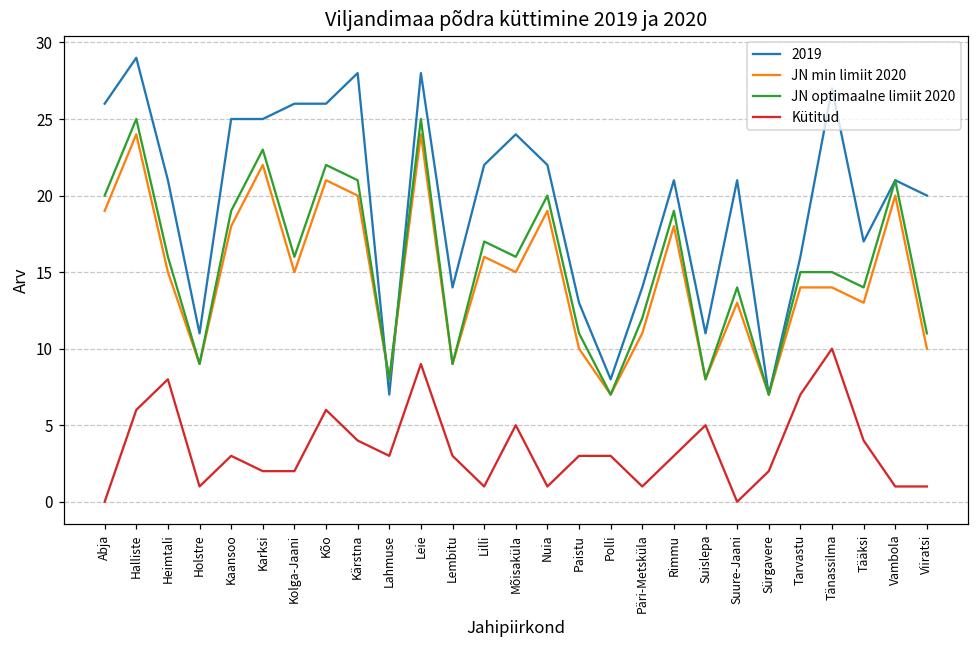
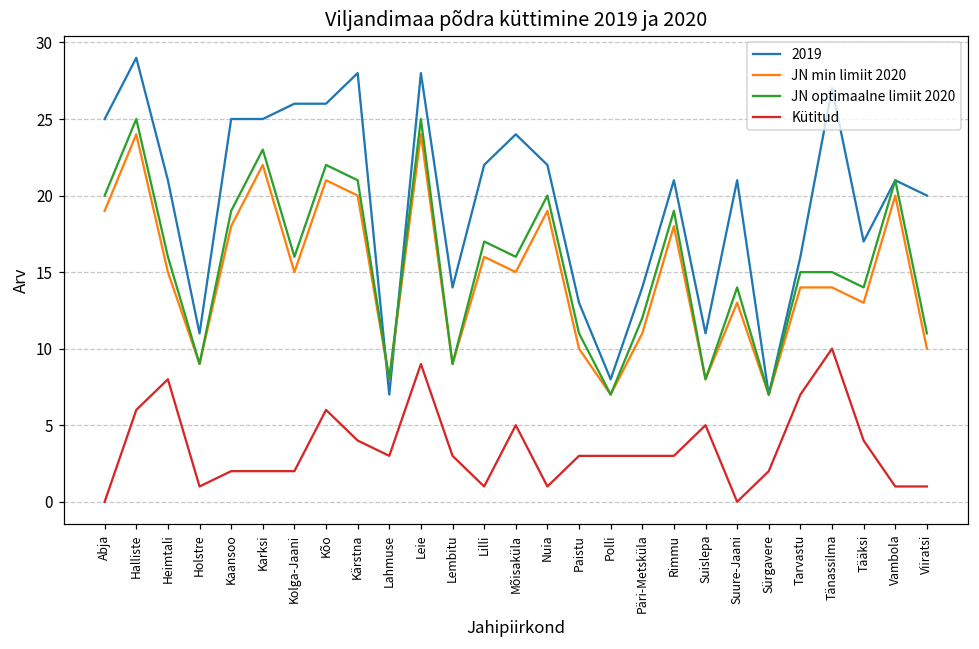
  {
    "2019": {
-     "Abja": 26,
+     "Abja": 25,
      "Halliste": 29,
      "Heimtali": 21,
      "Holstre": 11,
      "Kaansoo": 25,
      "Karksi": 25,
      "Kolga-Jaani": 26,
      "Kõo": 26,
      "Kärstna": 28,
      "Lahmuse": 7,
      "Leie": 28,
      "Lembitu": 14,
      "Lilli": 22,
      "Mõisaküla": 24,
      "Nuia": 22,
      "Paistu": 13,
      "Polli": 8,
      "Päri-Metsküla": 14,
      "Rimmu": 21,
      "Suislepa": 11,
      "Suure-Jaani": 21,
      "Tarvastu": 16,
      "Tääksi": 17,
      "Viiratsi": 20
    },
    "JN min limiit 2020": {
      "Abja": 19,
      "Halliste": 24,
      "Heimtali": 15,
      "Kaansoo": 18,
      "Karksi": 22,
      "Kolga-Jaani": 15,
      "Kõo": 21,
      "Kärstna": 20,
      "Leie": 24,
      "Lilli": 16,
      "Mõisaküla": 15,
      "Nuia": 19,
      "Paistu": 10,
      "Päri-Metsküla": 11,
      "Rimmu": 18,
      "Suure-Jaani": 13,
      "Tarvastu": 14,
      "Tänassilma": 14,
      "Tääksi": 13,
      "Vambola": 20,
      "Viiratsi": 10
    },
    "JN optimaalne limiit 2020": {
      "Abja": 20,
      "Halliste": 25,
      "Heimtali": 16,
      "Kaansoo": 19,
      "Karksi": 23,
      "Kolga-Jaani": 16,
      "Kõo": 22,
      "Kärstna": 21,
      "Leie": 25,
      "Lilli": 17,
      "Mõisaküla": 16,
      "Nuia": 20,
      "Paistu": 11,
      "Päri-Metsküla": 12,
      "Rimmu": 19,
      "Suure-Jaani": 14,
      "Tarvastu": 15,
      "Tänassilma": 15,
      "Tääksi": 14,
      "Viiratsi": 11
    },
    "Kütitud": {
      "Abja": 0,
      "Halliste": 6,
      "Heimtali": 8,
      "Holstre": 1,
-     "Kaansoo": 3,
+     "Kaansoo": 2,
      "Karksi": 2,
      "Kolga-Jaani": 2,
      "Kõo": 6,
      "Kärstna": 4,
      "Lahmuse": 3,
      "Leie": 9,
      "Lembitu": 3,
      "Lilli": 1,
      "Mõisaküla": 5,
      "Nuia": 1,
      "Paistu": 3,
      "Polli": 3,
-     "Päri-Metsküla": 1,
+     "Päri-Metsküla": 3,
      "Rimmu": 3,
      "Suislepa": 5,
      "Suure-Jaani": 0,
      "Sürgavere": 2,
      "Tarvastu": 7,
      "Tänassilma": 10,
      "Tääksi": 4,
      "Vambola": 1,
      "Viiratsi": 1
    }
  }
